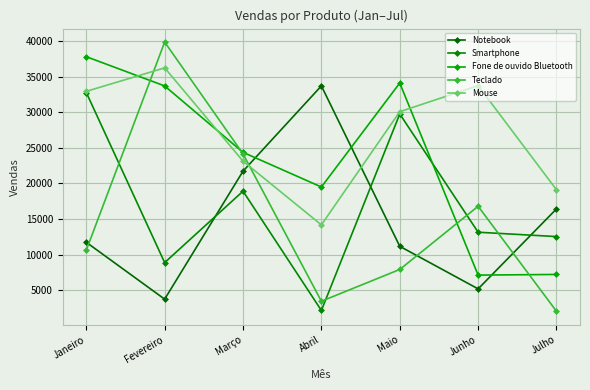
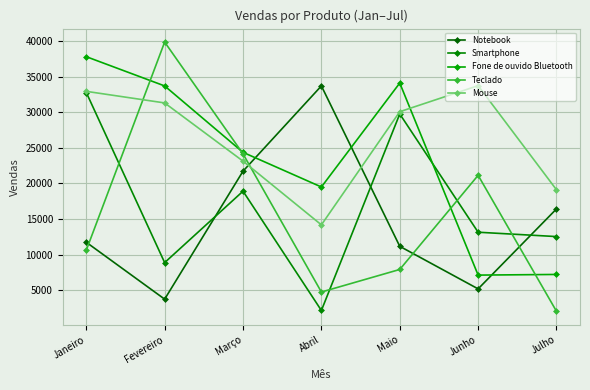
  {
    "Teclado": {
      "Janeiro": 11000,
      "Fevereiro": 40000,
-     "Abril": 3000,
+     "Abril": 5000,
      "Maio": 8000,
-     "Junho": 17000,
+     "Junho": 21000,
      "Julho": 2000
    },
    "Mouse": {
-     "Fevereiro": 36000,
+     "Fevereiro": 31000,
      "Março": 23000,
      "Abril": 14000,
      "Julho": 19000
    }
  }
